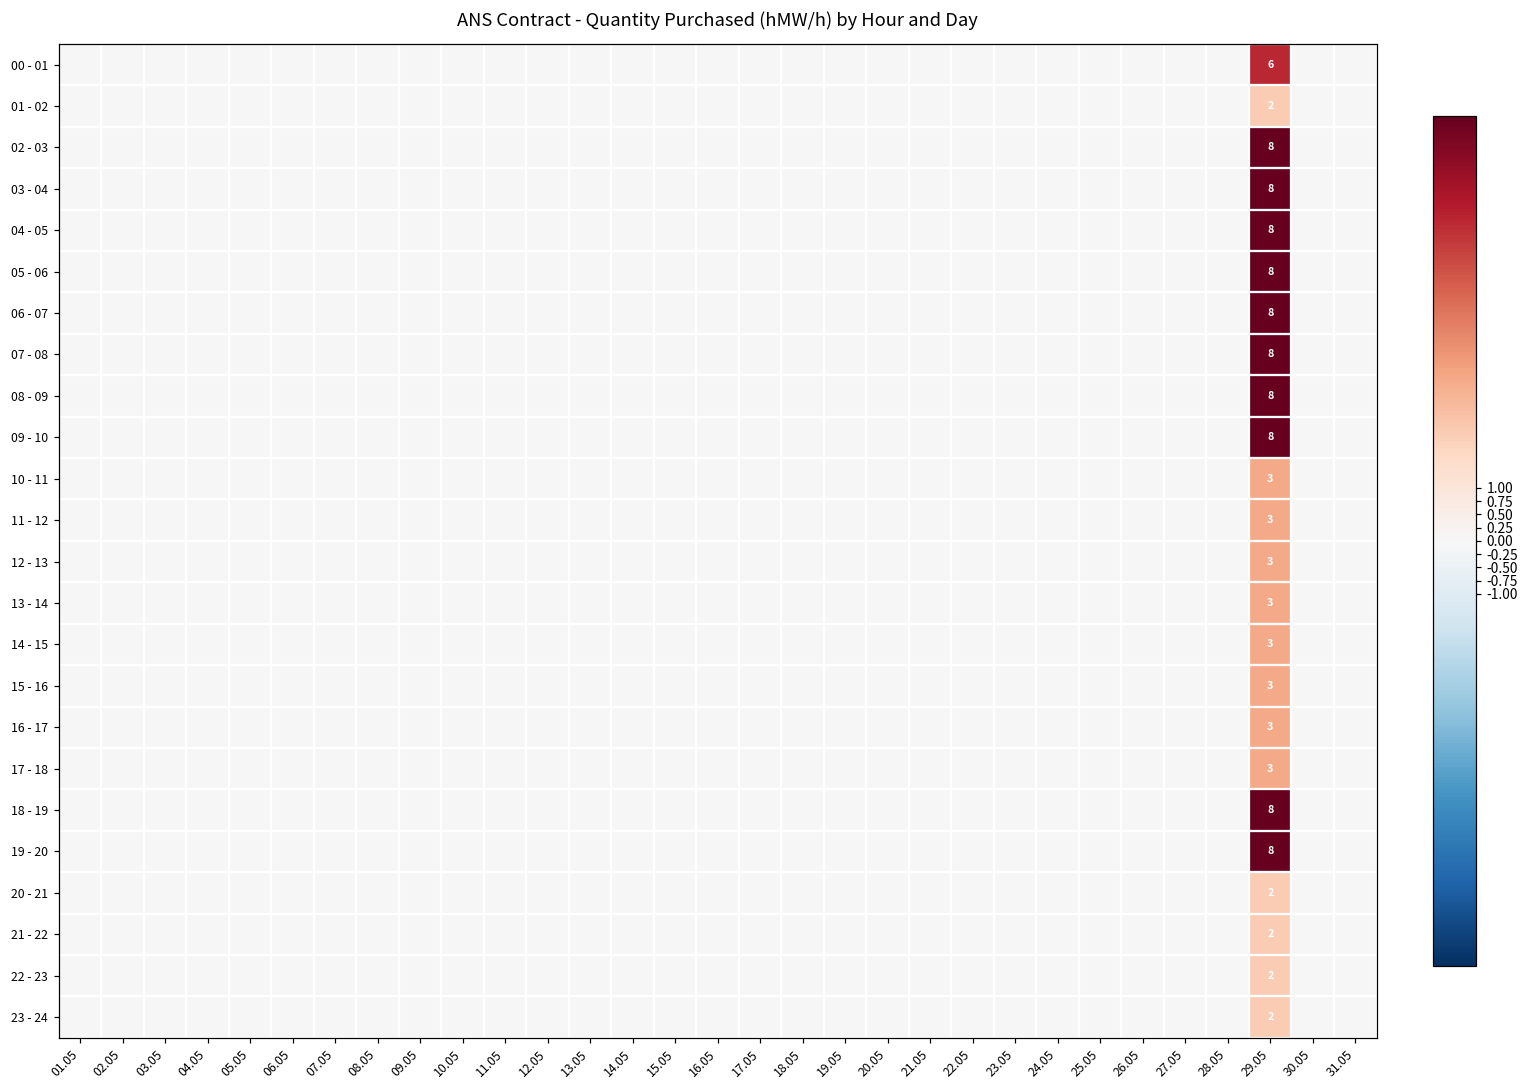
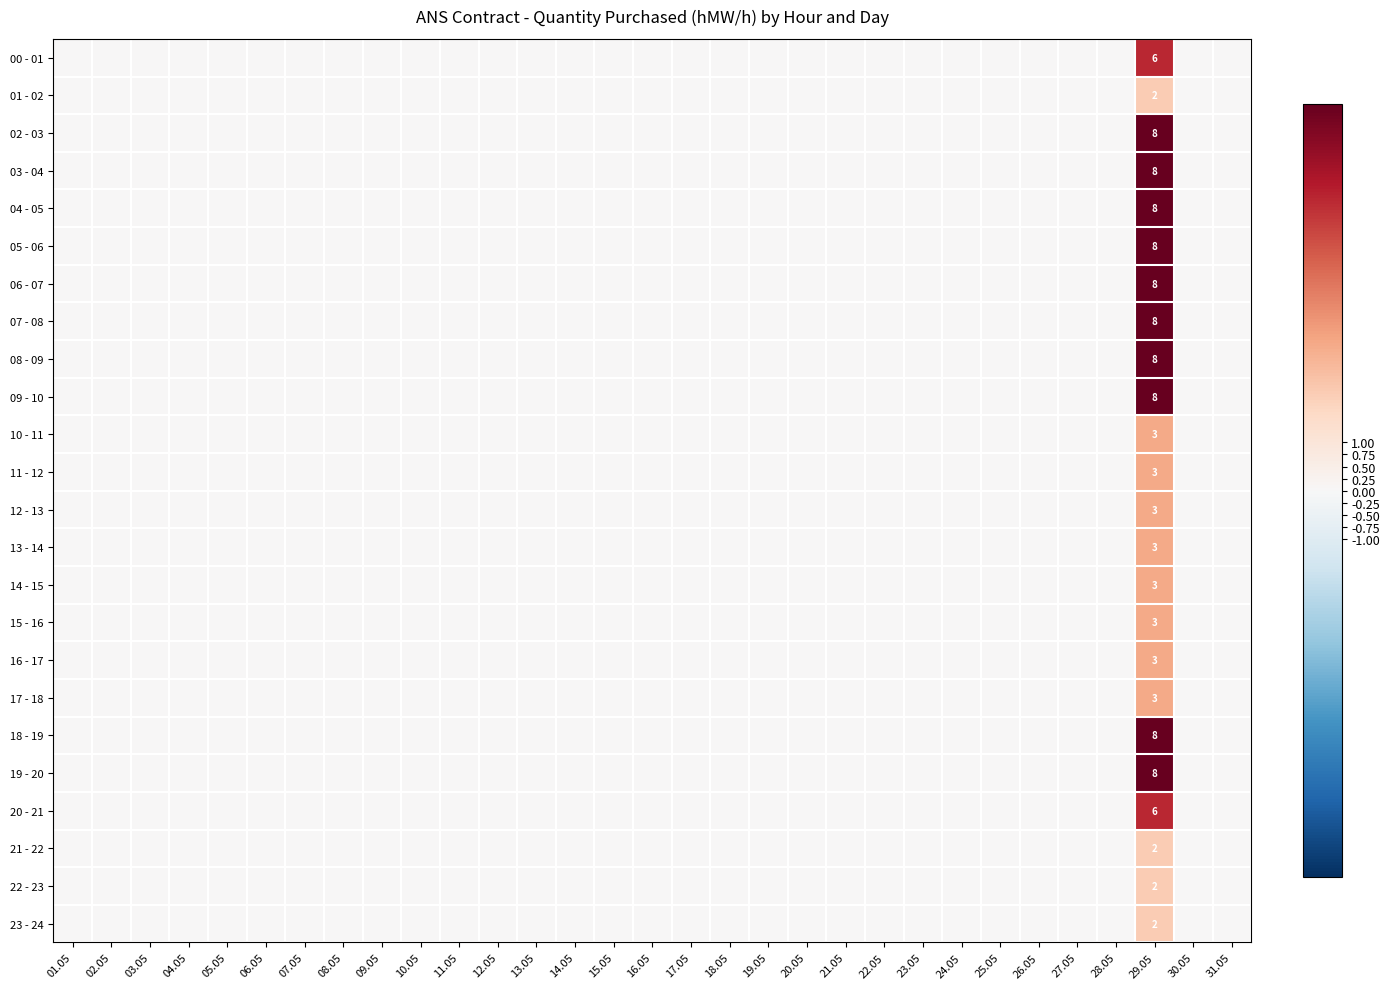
  {
    "00 - 01": {
      "29.05": 6
    },
    "01 - 02": {
      "29.05": 2
    },
    "02 - 03": {
      "29.05": 8
    },
    "03 - 04": {
      "29.05": 8
    },
    "04 - 05": {
      "29.05": 8
    },
    "05 - 06": {
      "29.05": 8
    },
    "06 - 07": {
      "29.05": 8
    },
    "07 - 08": {
      "29.05": 8
    },
    "08 - 09": {
      "29.05": 8
    },
    "09 - 10": {
      "29.05": 8
    },
    "10 - 11": {
      "29.05": 3
    },
    "11 - 12": {
      "29.05": 3
    },
    "12 - 13": {
      "29.05": 3
    },
    "13 - 14": {
      "29.05": 3
    },
    "14 - 15": {
      "29.05": 3
    },
    "15 - 16": {
      "29.05": 3
    },
    "16 - 17": {
      "29.05": 3
    },
    "17 - 18": {
      "29.05": 3
    },
    "18 - 19": {
      "29.05": 8
    },
    "19 - 20": {
      "29.05": 8
    },
    "20 - 21": {
-     "29.05": 2
+     "29.05": 6
    },
    "21 - 22": {
      "29.05": 2
    },
    "22 - 23": {
      "29.05": 2
    },
    "23 - 24": {
      "29.05": 2
    }
  }
